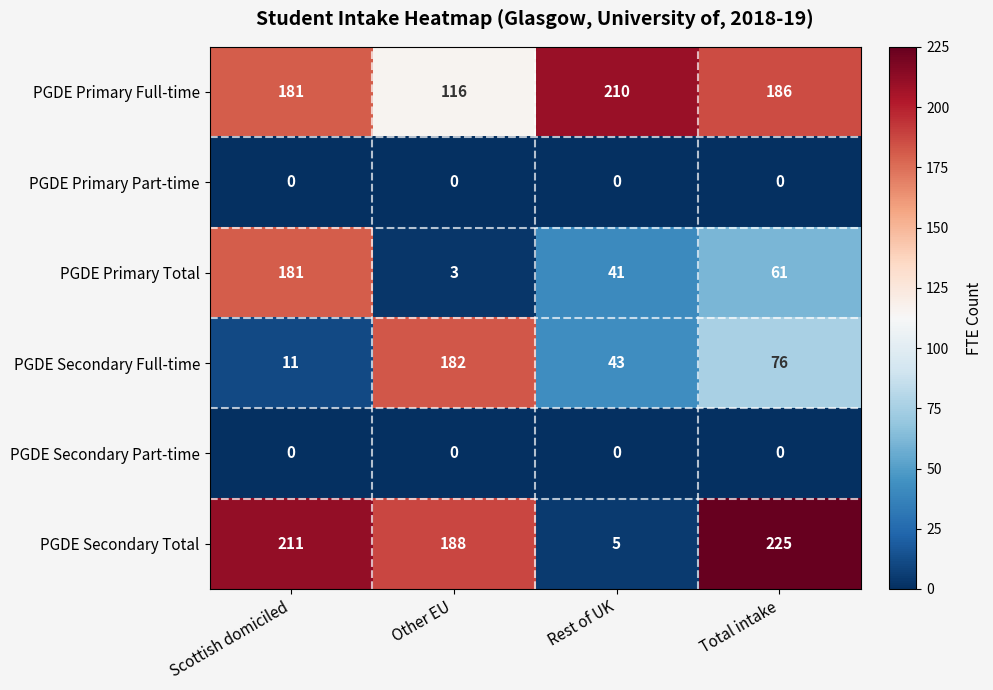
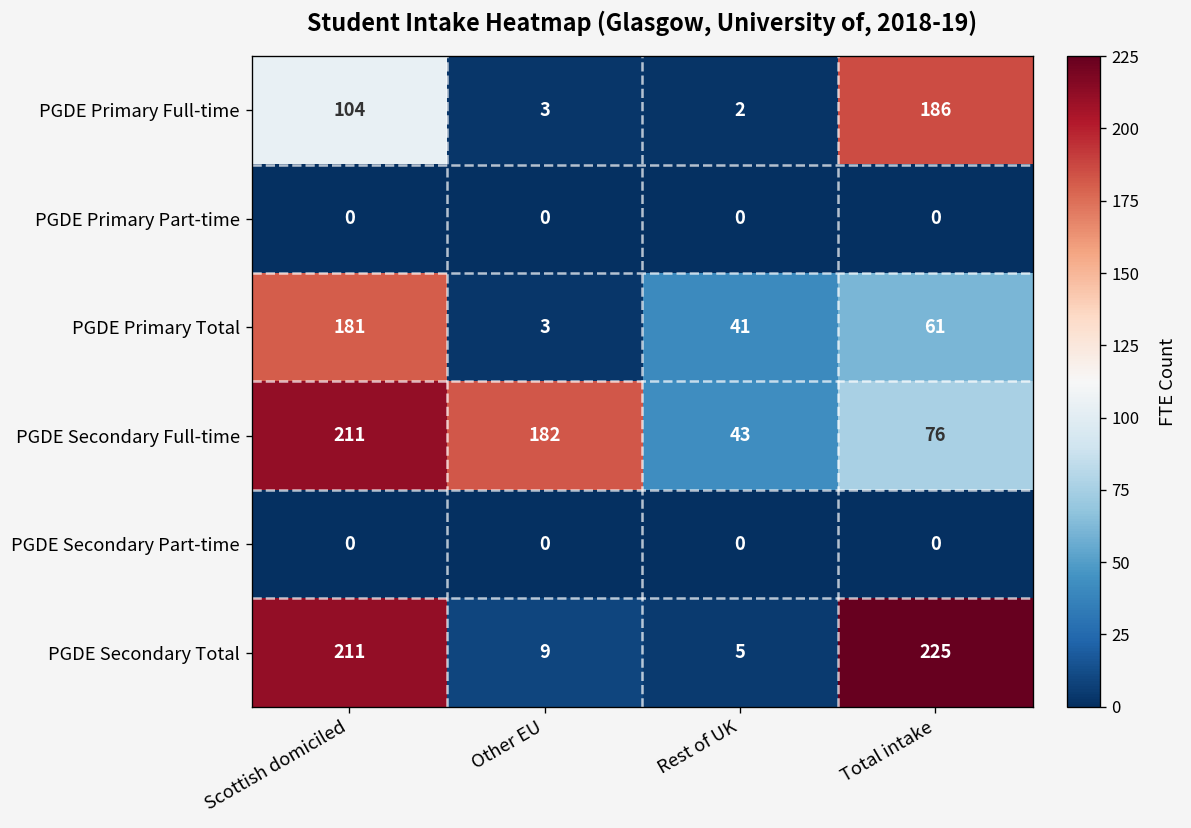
  {
    "PGDE Primary Full-time": {
-     "Scottish domiciled": 181,
-     "Other EU": 116,
-     "Rest of UK": 210,
+     "Scottish domiciled": 104,
+     "Other EU": 3,
+     "Rest of UK": 2,
      "Total intake": 186
    },
    "PGDE Primary Part-time": {
      "Scottish domiciled": 0,
      "Other EU": 0,
      "Rest of UK": 0,
      "Total intake": 0
    },
    "PGDE Primary Total": {
      "Scottish domiciled": 181,
      "Other EU": 3,
      "Rest of UK": 41,
      "Total intake": 61
    },
    "PGDE Secondary Full-time": {
-     "Scottish domiciled": 11,
+     "Scottish domiciled": 211,
      "Other EU": 182,
      "Rest of UK": 43,
      "Total intake": 76
    },
    "PGDE Secondary Part-time": {
      "Scottish domiciled": 0,
      "Other EU": 0,
      "Rest of UK": 0,
      "Total intake": 0
    },
    "PGDE Secondary Total": {
      "Scottish domiciled": 211,
-     "Other EU": 188,
+     "Other EU": 9,
      "Rest of UK": 5,
      "Total intake": 225
    }
  }
